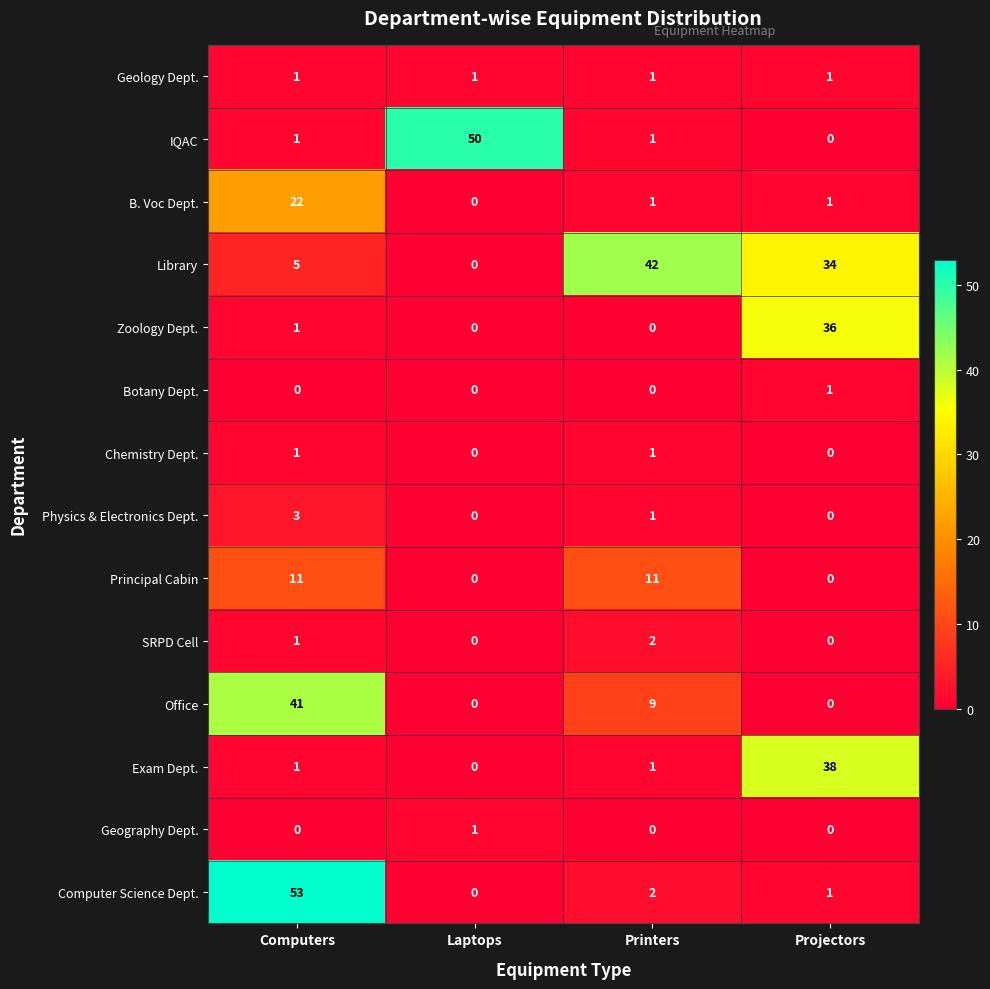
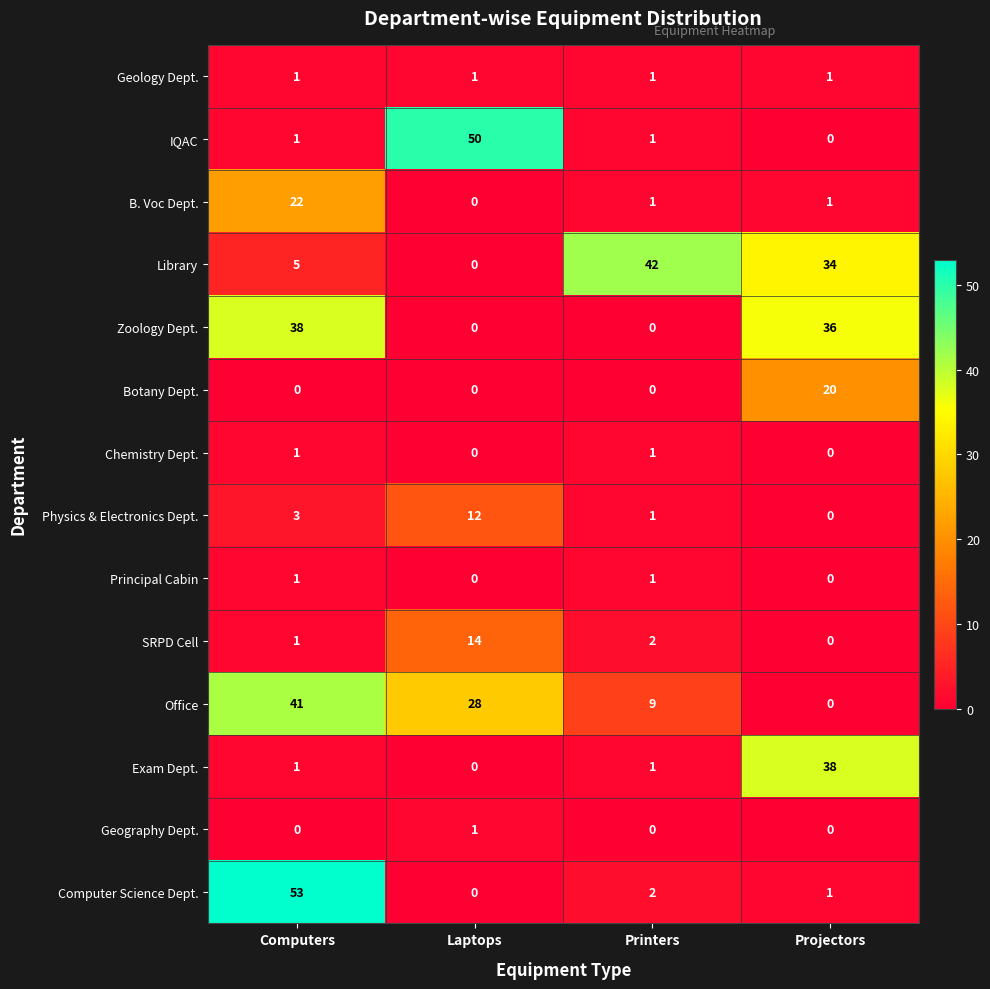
  {
    "Geology Dept.": {
      "Computers": 1,
      "Laptops": 1,
      "Printers": 1,
      "Projectors": 1
    },
    "IQAC": {
      "Computers": 1,
      "Laptops": 50,
      "Printers": 1,
      "Projectors": 0
    },
    "B. Voc Dept.": {
      "Computers": 22,
      "Laptops": 0,
      "Printers": 1,
      "Projectors": 1
    },
    "Library": {
      "Computers": 5,
      "Laptops": 0,
      "Printers": 42,
      "Projectors": 34
    },
    "Zoology Dept.": {
-     "Computers": 1,
+     "Computers": 38,
      "Laptops": 0,
      "Printers": 0,
      "Projectors": 36
    },
    "Botany Dept.": {
      "Computers": 0,
      "Laptops": 0,
      "Printers": 0,
-     "Projectors": 1
+     "Projectors": 20
    },
    "Chemistry Dept.": {
      "Computers": 1,
      "Laptops": 0,
      "Printers": 1,
      "Projectors": 0
    },
    "Physics & Electronics Dept.": {
      "Computers": 3,
-     "Laptops": 0,
+     "Laptops": 12,
      "Printers": 1,
      "Projectors": 0
    },
    "Principal Cabin": {
-     "Computers": 11,
+     "Computers": 1,
      "Laptops": 0,
-     "Printers": 11,
+     "Printers": 1,
      "Projectors": 0
    },
    "SRPD Cell": {
      "Computers": 1,
-     "Laptops": 0,
+     "Laptops": 14,
      "Printers": 2,
      "Projectors": 0
    },
    "Office": {
      "Computers": 41,
-     "Laptops": 0,
+     "Laptops": 28,
      "Printers": 9,
      "Projectors": 0
    },
    "Exam Dept.": {
      "Computers": 1,
      "Laptops": 0,
      "Printers": 1,
      "Projectors": 38
    },
    "Geography Dept.": {
      "Computers": 0,
      "Laptops": 1,
      "Printers": 0,
      "Projectors": 0
    },
    "Computer Science Dept.": {
      "Computers": 53,
      "Laptops": 0,
      "Printers": 2,
      "Projectors": 1
    }
  }
